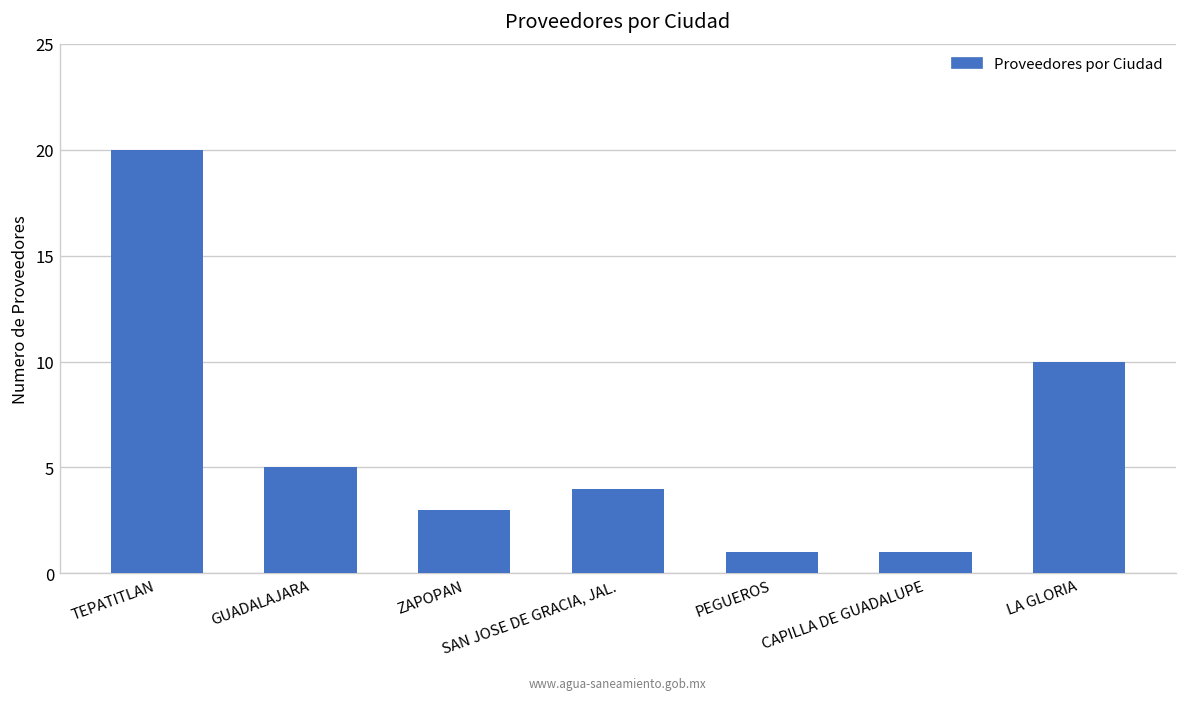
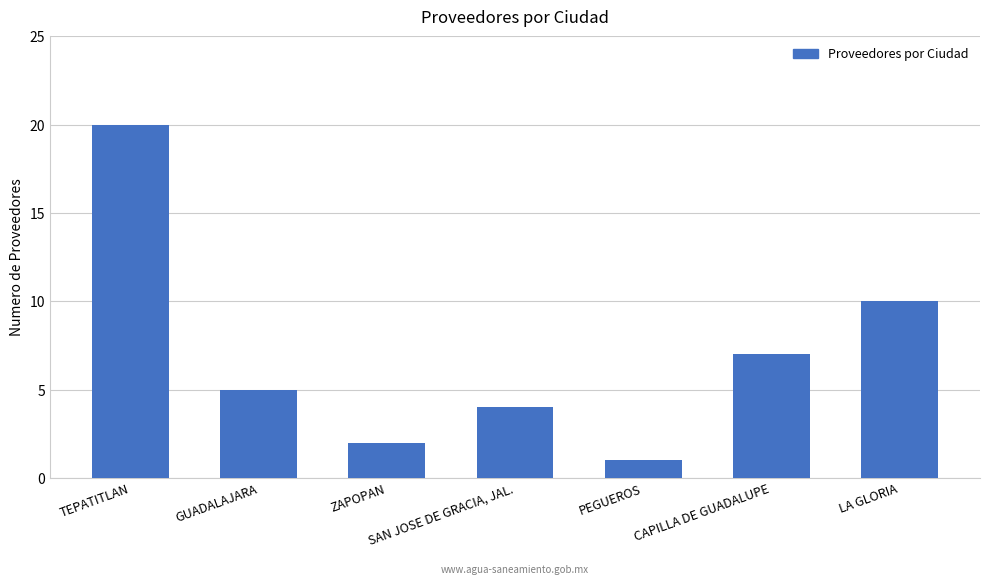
  {
    "TEPATITLAN": 20,
    "GUADALAJARA": 5,
-   "ZAPOPAN": 3,
+   "ZAPOPAN": 2,
    "SAN JOSE DE GRACIA, JAL.": 4,
    "PEGUEROS": 1,
-   "CAPILLA DE GUADALUPE": 1,
+   "CAPILLA DE GUADALUPE": 7,
    "LA GLORIA": 10
  }
